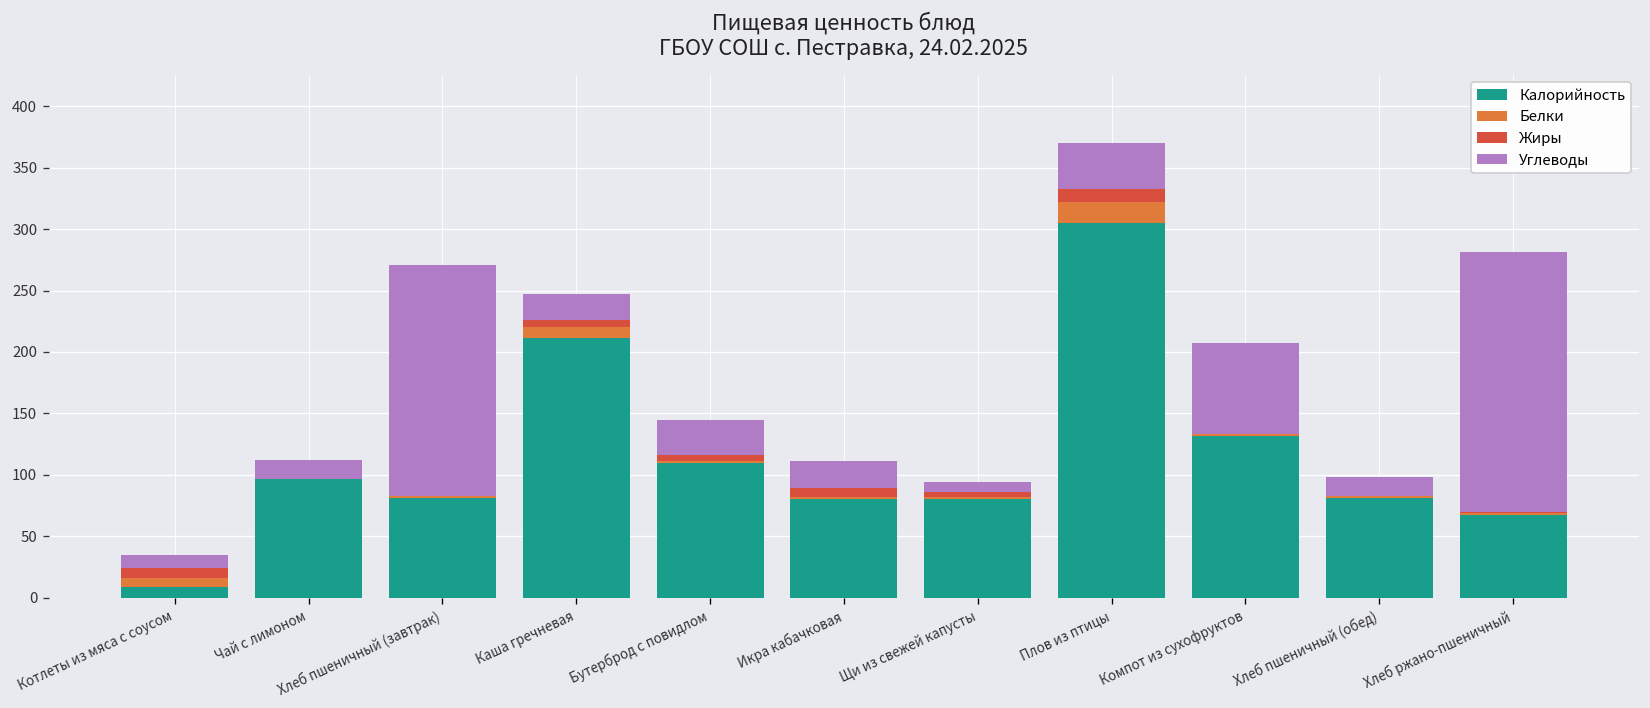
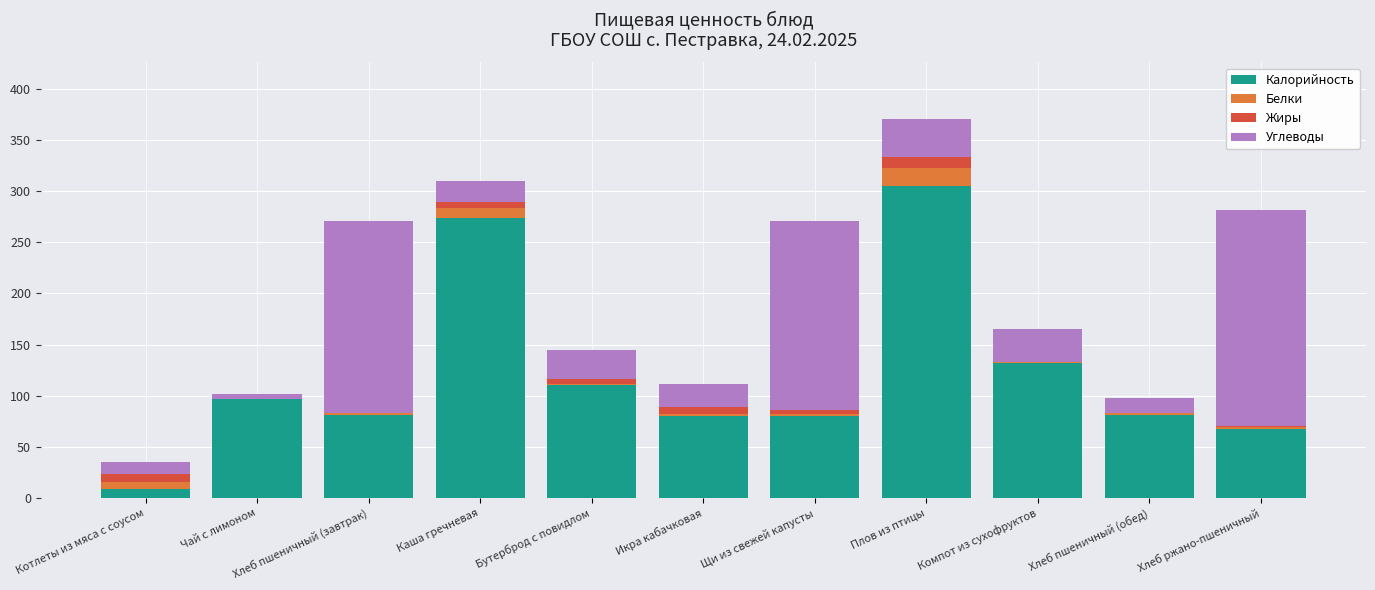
  {
    "Калорийность": {
      "Котлеты из мяса с соусом": 9,
      "Чай с лимоном": 97,
      "Хлеб пшеничный (завтрак)": 81,
-     "Каша гречневая": 211,
+     "Каша гречневая": 274,
      "Бутерброд с повидлом": 110,
      "Икра кабачковая": 80,
      "Щи из свежей капусты": 80,
      "Плов из птицы": 305,
      "Компот из сухофруктов": 132,
      "Хлеб пшеничный (обед)": 81,
      "Хлеб ржано-пшеничный": 67
    },
    "Углеводы": {
      "Котлеты из мяса с соусом": 11,
-     "Чай с лимоном": 15,
+     "Чай с лимоном": 5,
      "Хлеб пшеничный (завтрак)": 188,
      "Каша гречневая": 21,
      "Бутерброд с повидлом": 29,
      "Икра кабачковая": 22,
-     "Щи из свежей капусты": 8,
+     "Щи из свежей капусты": 185,
      "Плов из птицы": 37,
-     "Компот из сухофруктов": 74,
+     "Компот из сухофруктов": 32,
      "Хлеб пшеничный (обед)": 15,
      "Хлеб ржано-пшеничный": 211
    }
  }
